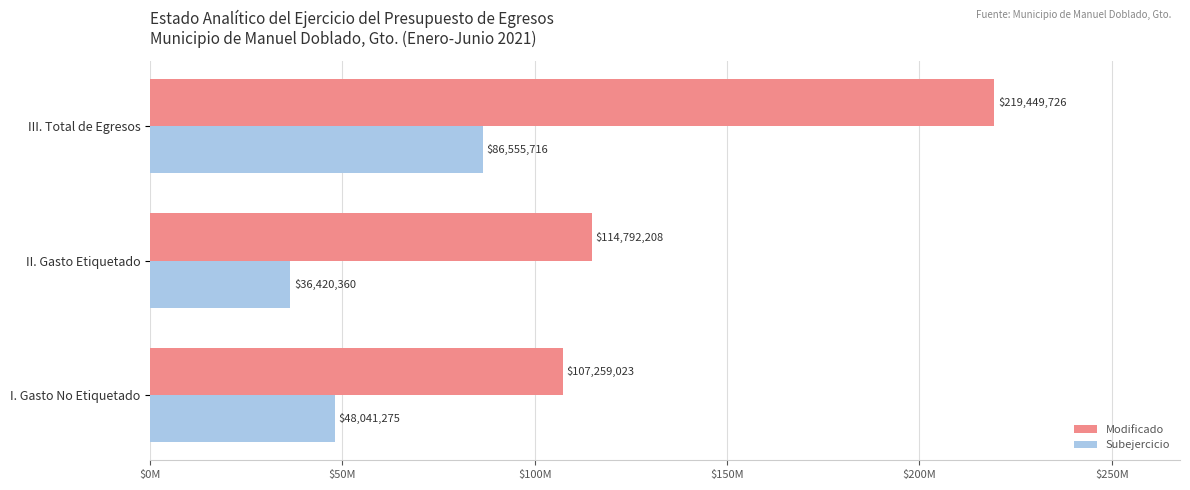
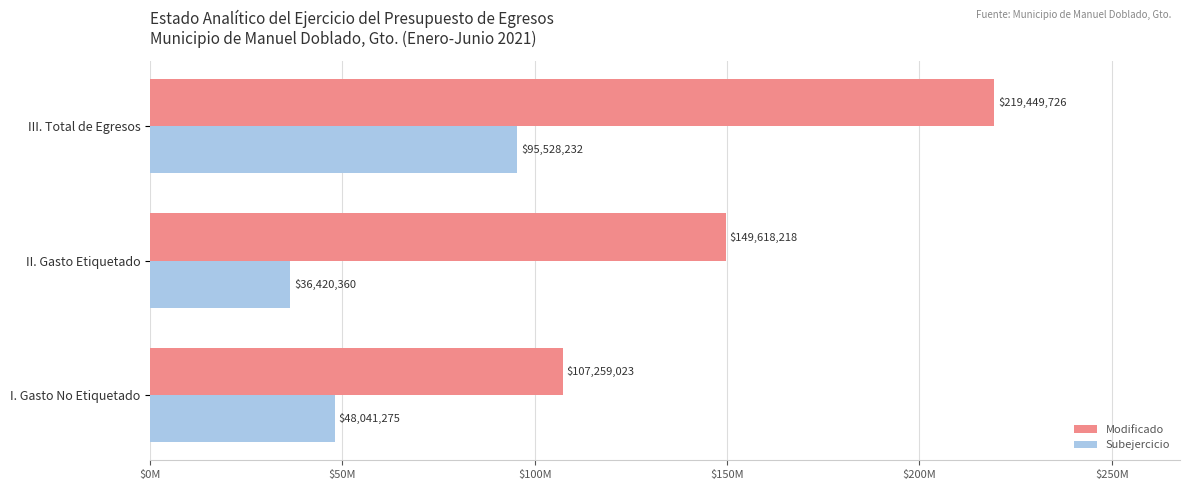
  {
    "Modificado": {
      "III. Total de Egresos": "$219,449,726",
-     "II. Gasto Etiquetado": "$114,792,208",
+     "II. Gasto Etiquetado": "$149,618,218",
      "I. Gasto No Etiquetado": "$107,259,023"
    },
    "Subejercicio": {
-     "III. Total de Egresos": "$86,555,716",
+     "III. Total de Egresos": "$95,528,232",
      "II. Gasto Etiquetado": "$36,420,360",
      "I. Gasto No Etiquetado": "$48,041,275"
    }
  }
